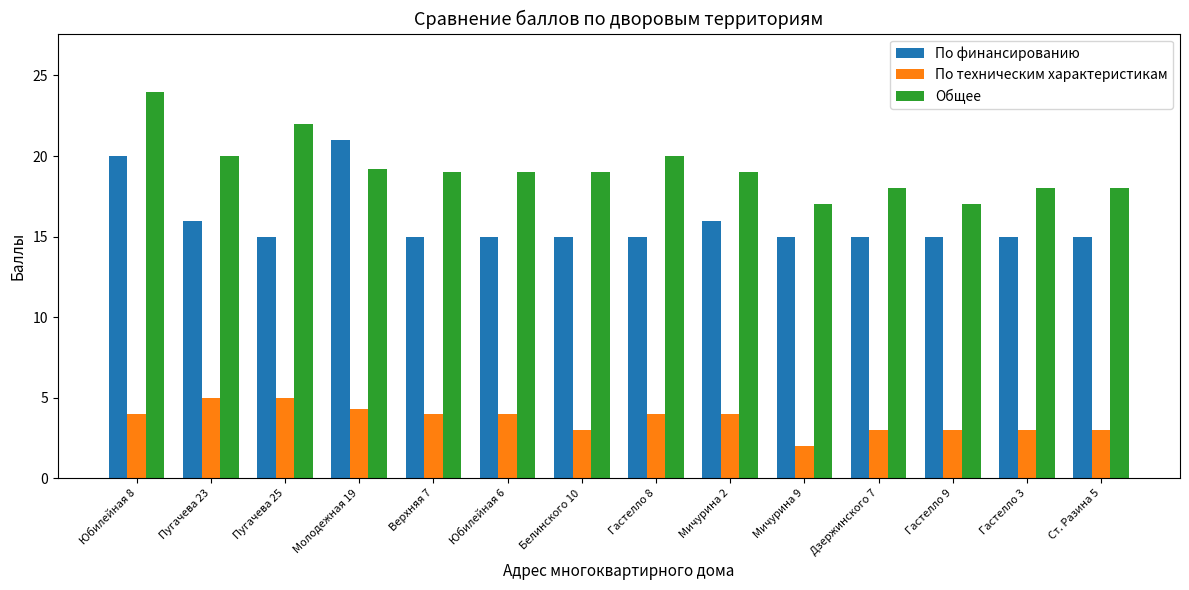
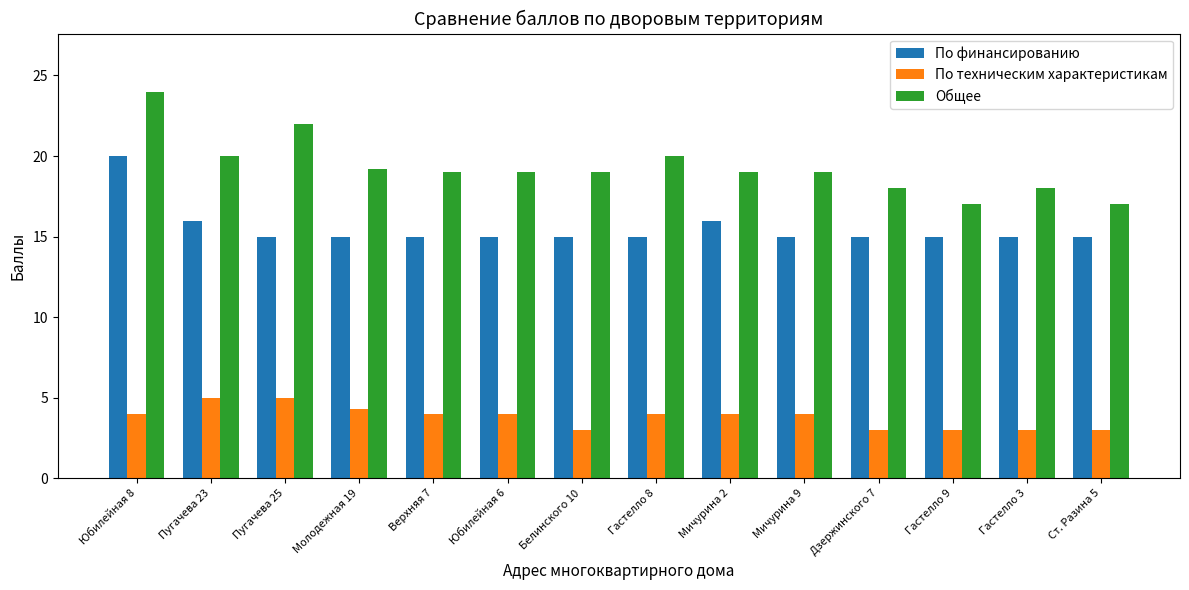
  {
    "По финансированию": {
      "Юбилейная 8": 20,
      "Пугачева 23": 16,
      "Пугачева 25": 15,
-     "Молодежная 19": 21,
+     "Молодежная 19": 15,
      "Верхняя 7": 15,
      "Юбилейная 6": 15,
      "Белинского 10": 15,
      "Гастелло 8": 15,
      "Мичурина 2": 16,
      "Мичурина 9": 15,
      "Дзержинского 7": 15,
      "Гастелло 9": 15,
      "Гастелло 3": 15,
      "Ст. Разина 5": 15
    },
    "По техническим характеристикам": {
      "Юбилейная 8": 4,
      "Пугачева 23": 5,
      "Пугачева 25": 5,
      "Молодежная 19": 4.3,
      "Верхняя 7": 4,
      "Юбилейная 6": 4,
      "Белинского 10": 3,
      "Гастелло 8": 4,
      "Мичурина 2": 4,
-     "Мичурина 9": 2,
+     "Мичурина 9": 4,
      "Дзержинского 7": 3,
      "Гастелло 9": 3,
      "Гастелло 3": 3,
      "Ст. Разина 5": 3
    },
    "Общее": {
      "Юбилейная 8": 24,
      "Пугачева 23": 20,
      "Пугачева 25": 22,
      "Молодежная 19": 19.2,
      "Верхняя 7": 19,
      "Юбилейная 6": 19,
      "Белинского 10": 19,
      "Гастелло 8": 20,
      "Мичурина 2": 19,
-     "Мичурина 9": 17,
+     "Мичурина 9": 19,
      "Дзержинского 7": 18,
      "Гастелло 9": 17,
      "Гастелло 3": 18,
-     "Ст. Разина 5": 18
+     "Ст. Разина 5": 17
    }
  }
